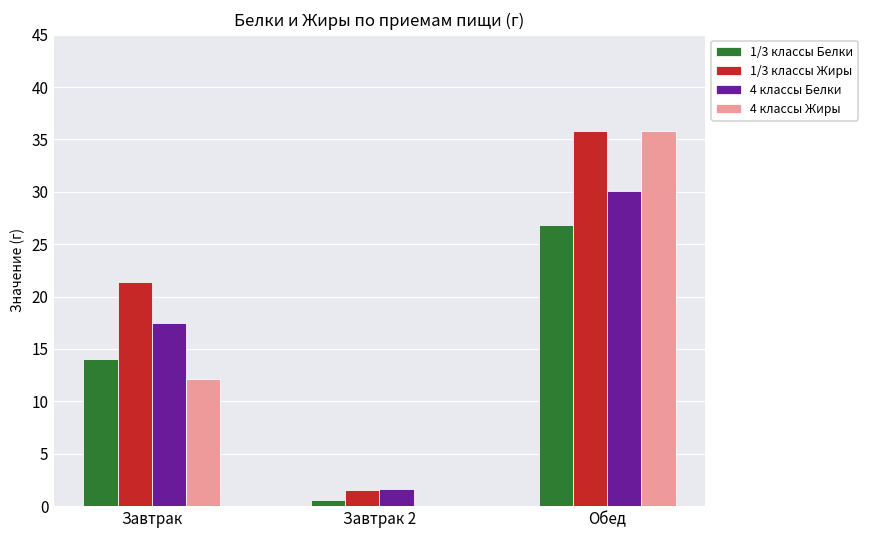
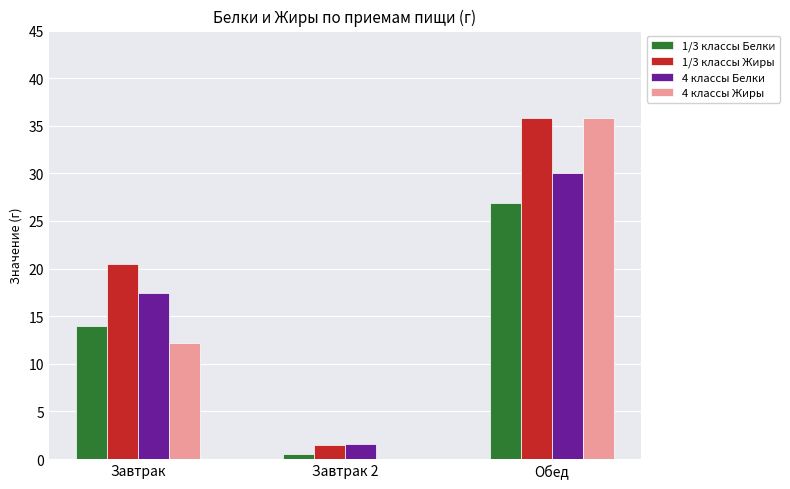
  {
    "1/3 классы Белки": {
      "Завтрак": 14,
      "Завтрак 2": 1,
      "Обед": 27
    },
    "1/3 классы Жиры": {
-     "Завтрак": 21.4,
+     "Завтрак": 20.5,
      "Завтрак 2": 2,
      "Обед": 36
    },
    "4 классы Белки": {
      "Завтрак": 17,
      "Завтрак 2": 2,
      "Обед": 30
    },
    "4 классы Жиры": {
      "Завтрак": 12,
      "Завтрак 2": 0,
      "Обед": 36
    }
  }
